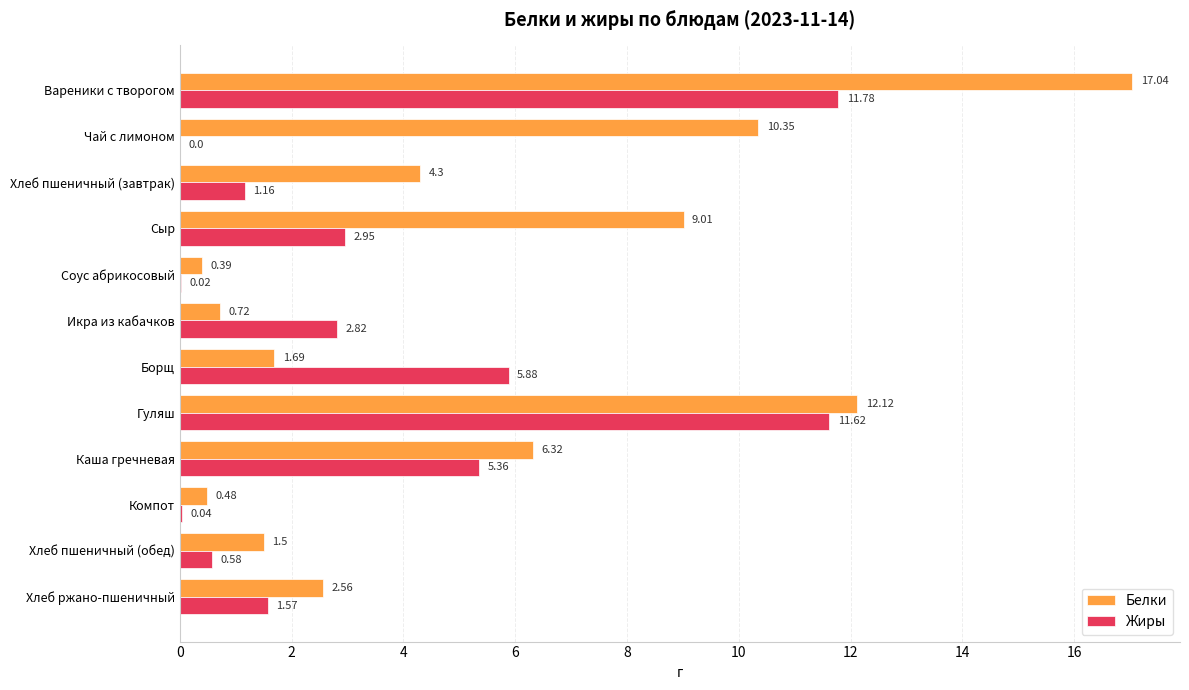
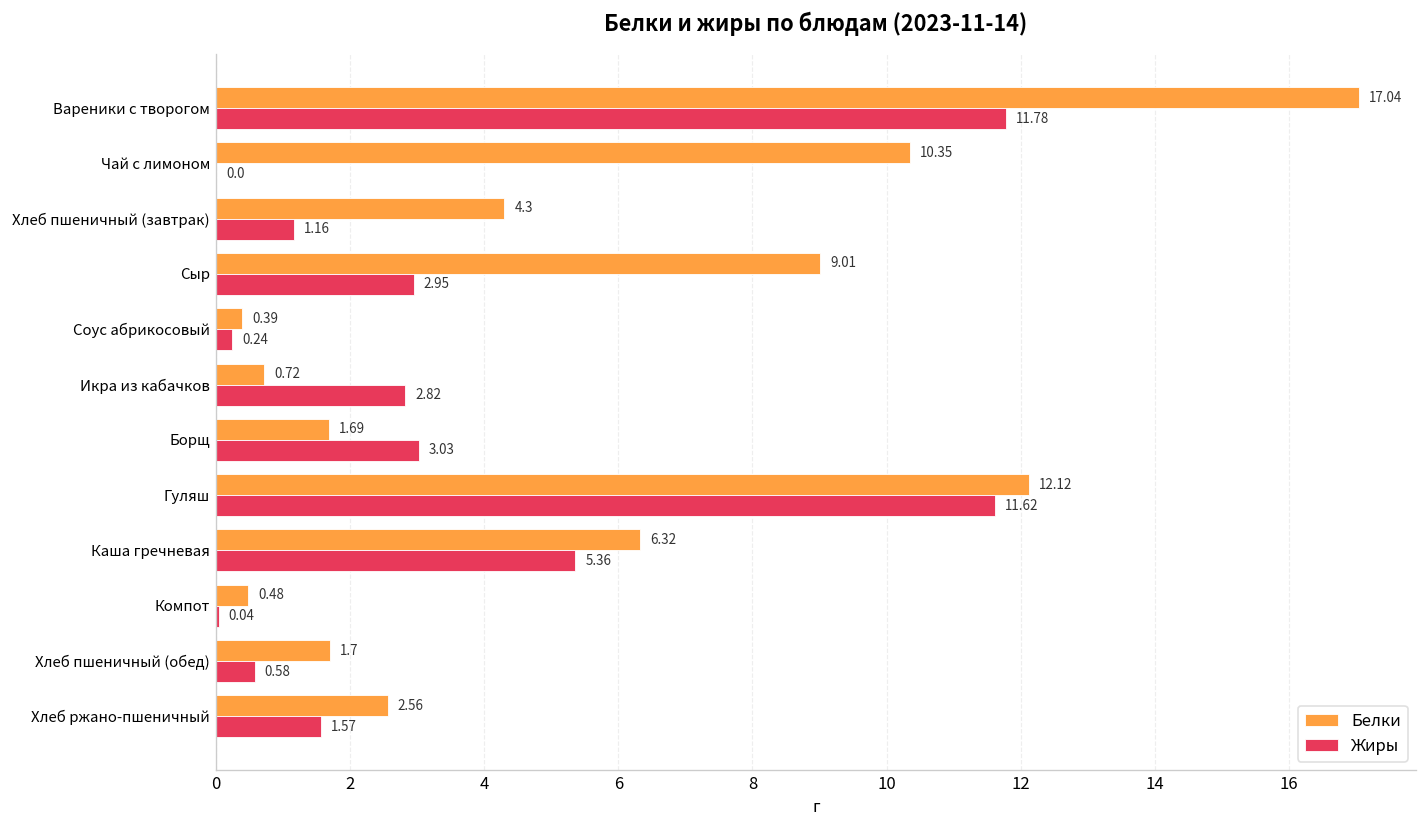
  {
    "Белки": {
      "Вареники с творогом": 17.04,
      "Чай с лимоном": 10.35,
      "Хлеб пшеничный (завтрак)": 4.3,
      "Сыр": 9.01,
      "Соус абрикосовый": 0.39,
      "Икра из кабачков": 0.72,
      "Борщ": 1.69,
      "Гуляш": 12.12,
      "Каша гречневая": 6.32,
      "Компот": 0.48,
-     "Хлеб пшеничный (обед)": 1.5,
+     "Хлеб пшеничный (обед)": 1.7,
      "Хлеб ржано-пшеничный": 2.56
    },
    "Жиры": {
      "Вареники с творогом": 11.78,
      "Чай с лимоном": 0.0,
      "Хлеб пшеничный (завтрак)": 1.16,
      "Сыр": 2.95,
-     "Соус абрикосовый": 0.02,
+     "Соус абрикосовый": 0.24,
      "Икра из кабачков": 2.82,
-     "Борщ": 5.88,
+     "Борщ": 3.03,
      "Гуляш": 11.62,
      "Каша гречневая": 5.36,
      "Компот": 0.04,
      "Хлеб пшеничный (обед)": 0.58,
      "Хлеб ржано-пшеничный": 1.57
    }
  }
